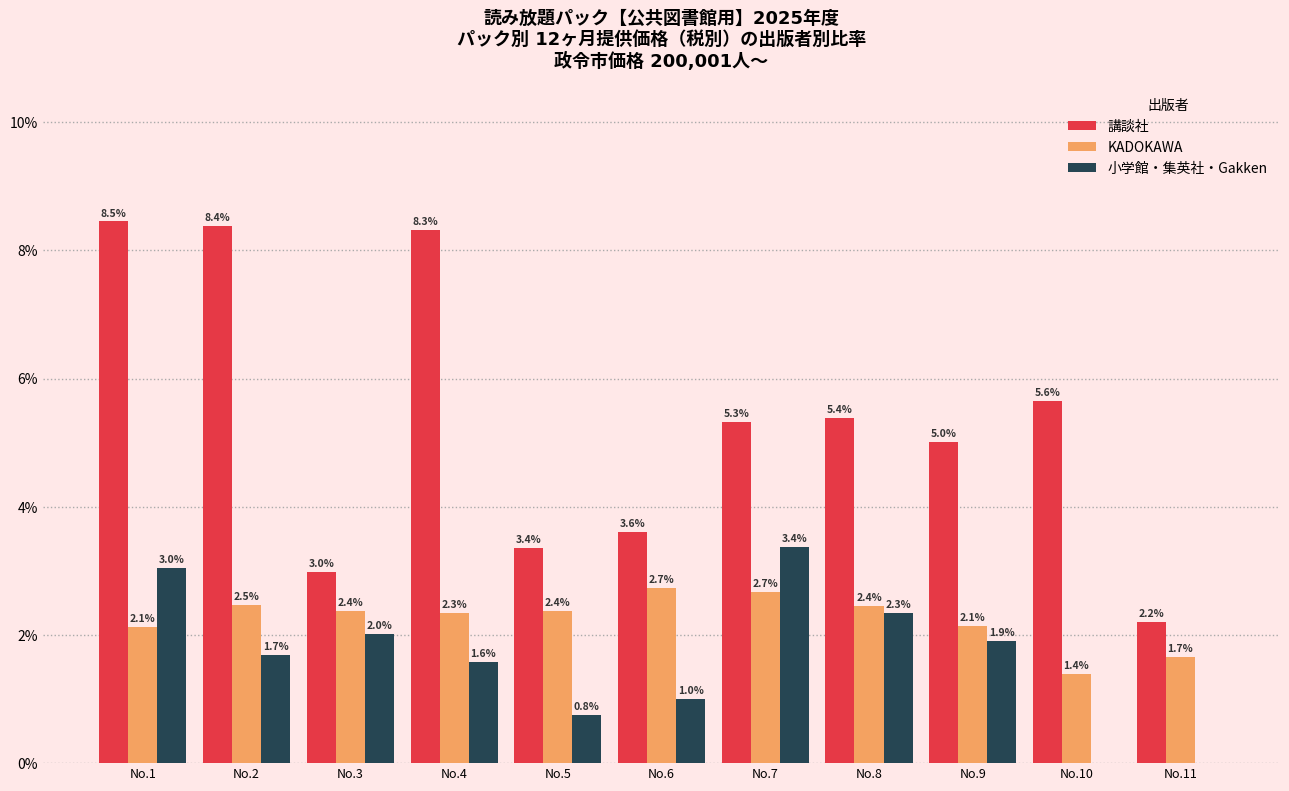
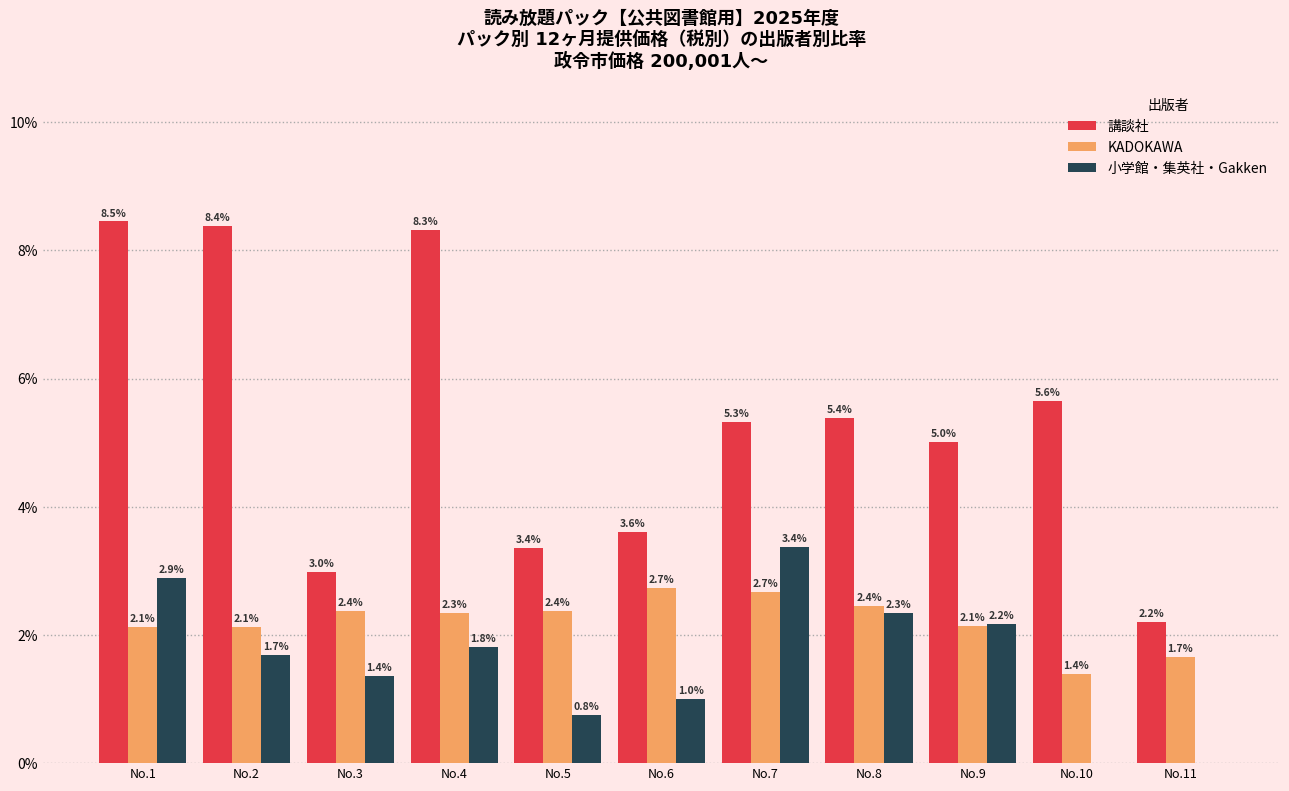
  {
    "講談社": {
      "No.1": "8.5%",
      "No.2": "8.4%",
      "No.3": "3.0%",
      "No.4": "8.3%",
      "No.5": "3.4%",
      "No.6": "3.6%",
      "No.7": "5.3%",
      "No.8": "5.4%",
      "No.9": "5.0%",
      "No.10": "5.6%",
      "No.11": "2.2%"
    },
    "KADOKAWA": {
      "No.1": "2.1%",
-     "No.2": "2.5%",
+     "No.2": "2.1%",
      "No.3": "2.4%",
      "No.4": "2.3%",
      "No.5": "2.4%",
      "No.6": "2.7%",
      "No.7": "2.7%",
      "No.8": "2.4%",
      "No.9": "2.1%",
      "No.10": "1.4%",
      "No.11": "1.7%"
    },
    "小学館・集英社・Gakken": {
-     "No.1": "3.0%",
+     "No.1": "2.9%",
      "No.2": "1.7%",
-     "No.3": "2.0%",
-     "No.4": "1.6%",
+     "No.3": "1.4%",
+     "No.4": "1.8%",
      "No.5": "0.8%",
      "No.6": "1.0%",
      "No.7": "3.4%",
      "No.8": "2.3%",
-     "No.9": "1.9%"
+     "No.9": "2.2%"
    }
  }
